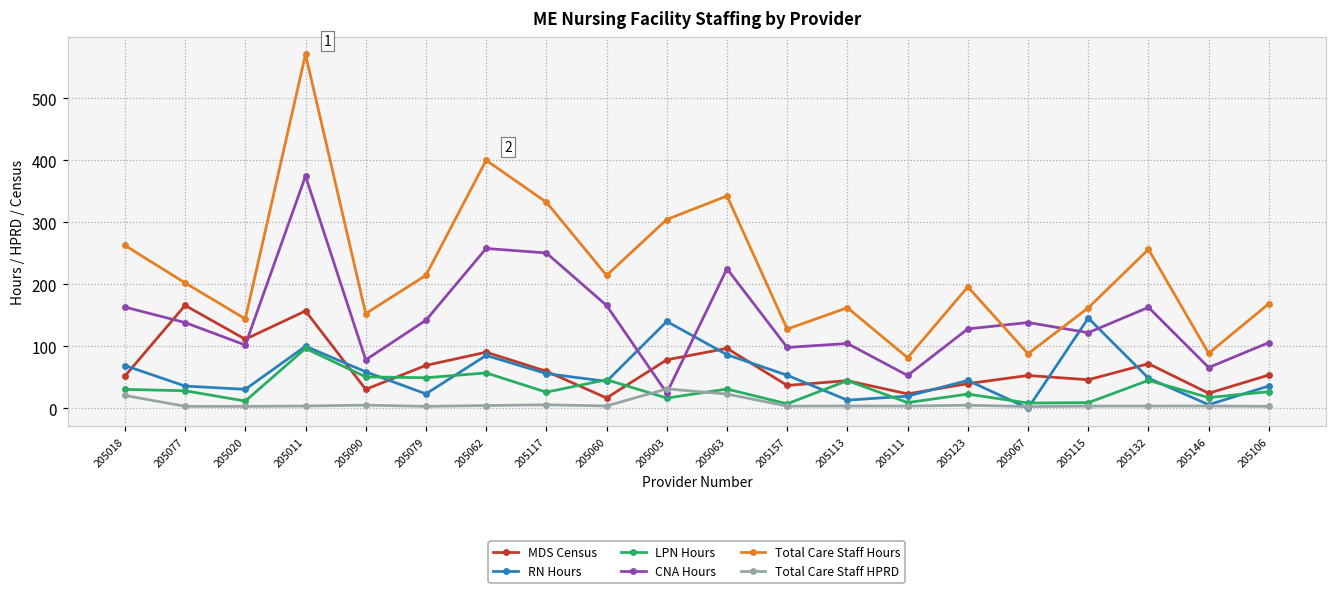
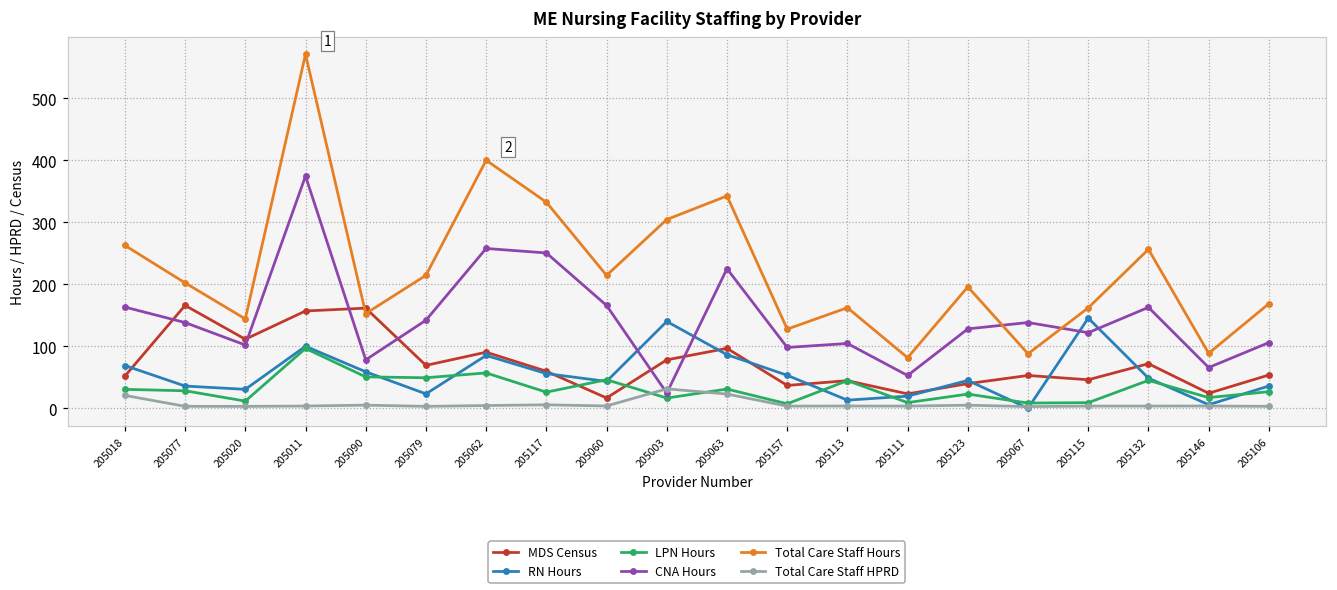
  {
    "MDS Census": {
      "205018": 50,
      "205077": 170,
      "205020": 110,
      "205011": 160,
-     "205090": 30,
+     "205090": 160,
      "205079": 70,
      "205062": 90,
      "205060": 20,
      "205003": 80,
      "205063": 100,
      "205157": 40,
      "205123": 40,
      "205067": 50,
      "205115": 50,
      "205132": 70,
      "205146": 20,
      "205106": 50
    },
    "RN Hours": {
      "205018": 70,
      "205077": 40,
      "205020": 30,
      "205090": 60,
      "205079": 20,
      "205062": 90,
      "205003": 140,
      "205063": 90,
      "205157": 50,
      "205113": 10,
      "205123": 40,
      "205115": 150,
      "205106": 40
    },
    "LPN Hours": {
      "205018": 30,
      "205077": 30,
      "205020": 10,
      "205090": 50,
      "205079": 50,
      "205062": 60,
      "205117": 30,
      "205003": 20,
      "205063": 30,
      "205111": 10,
      "205123": 20,
      "205067": 10,
      "205115": 10,
      "205146": 20,
      "205106": 30
    },
    "CNA Hours": {
      "205018": 160,
      "205077": 140,
      "205020": 100,
      "205011": 370,
      "205090": 80,
      "205079": 140,
      "205062": 260,
      "205117": 250,
      "205060": 170,
      "205003": 20,
      "205063": 230,
      "205157": 100,
      "205113": 100,
      "205111": 50,
      "205123": 130,
      "205067": 140,
      "205115": 120,
      "205132": 160,
      "205146": 70,
      "205106": 110
    },
    "Total Care Staff Hours": {
      "205018": 260,
      "205077": 200,
      "205020": 140,
      "205090": 150,
      "205079": 210,
      "205117": 330,
      "205060": 210,
      "205003": 300,
      "205063": 340,
      "205157": 130,
      "205113": 160,
      "205111": 80,
      "205123": 200,
      "205067": 90,
      "205115": 160,
      "205132": 260,
      "205146": 90,
      "205106": 170
    },
    "Total Care Staff HPRD": {
      "205018": 20,
      "205077": 0,
      "205020": 0,
      "205011": 0,
      "205090": 10,
      "205079": 0,
      "205062": 0,
      "205117": 10,
      "205060": 0,
      "205003": 30,
      "205063": 20,
      "205113": 0,
      "205111": 0,
      "205123": 0,
      "205115": 0,
      "205132": 0,
      "205106": 0
    }
  }
